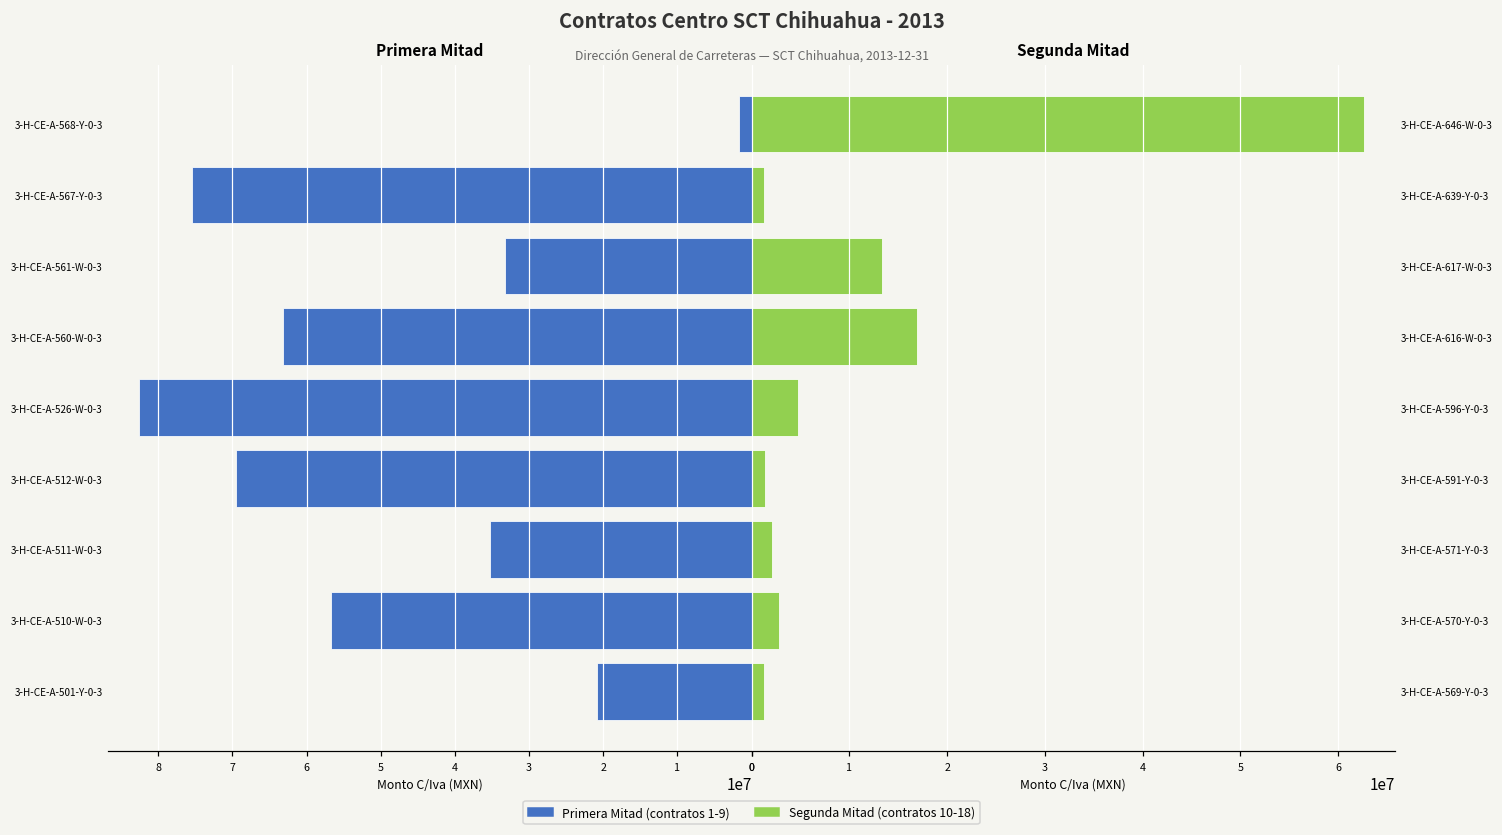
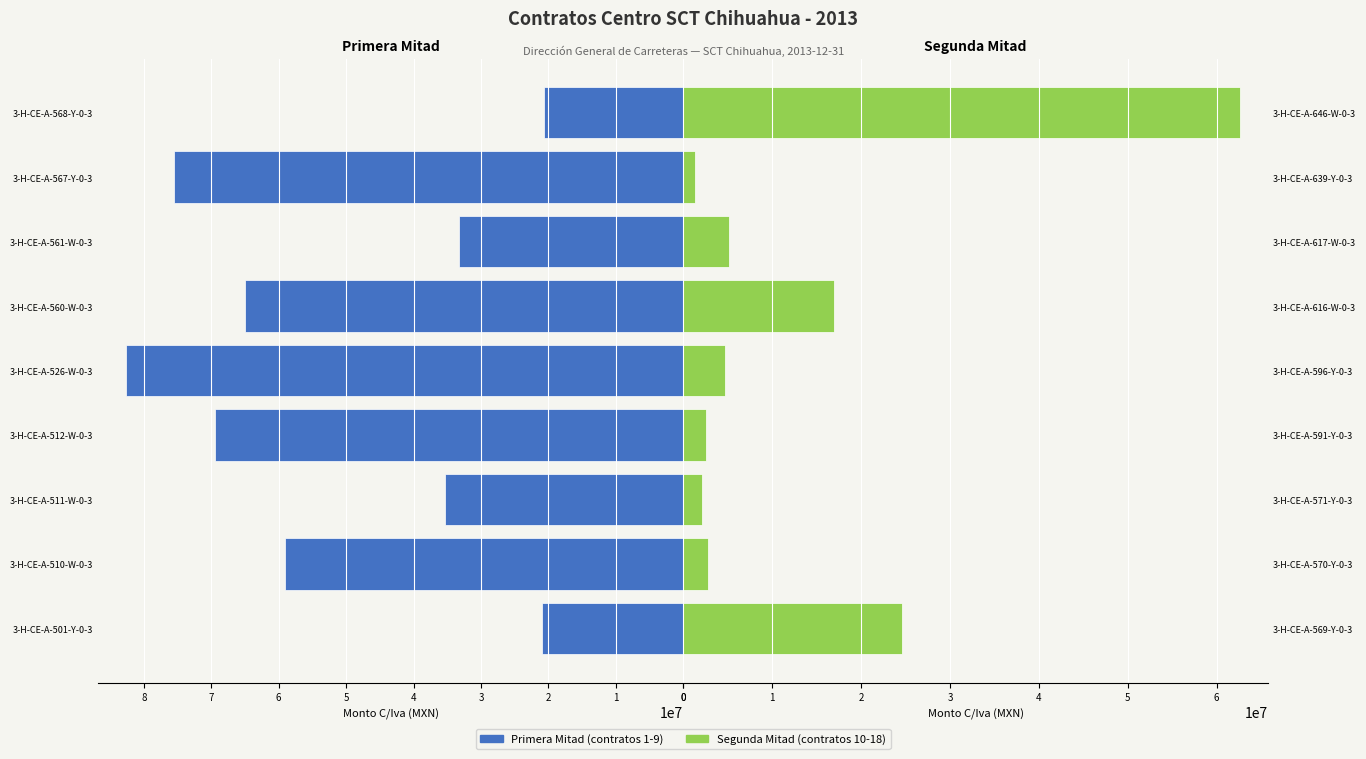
  {
    "Primera Mitad": {
-     "3-H-CE-A-568-Y-0-3": 2000000,
+     "3-H-CE-A-568-Y-0-3": 21000000,
      "3-H-CE-A-567-Y-0-3": 75000000,
      "3-H-CE-A-561-W-0-3": 33000000,
-     "3-H-CE-A-560-W-0-3": 63000000,
+     "3-H-CE-A-560-W-0-3": 65000000,
      "3-H-CE-A-526-W-0-3": 83000000,
      "3-H-CE-A-512-W-0-3": 69000000,
      "3-H-CE-A-511-W-0-3": 35000000,
-     "3-H-CE-A-510-W-0-3": 57000000,
+     "3-H-CE-A-510-W-0-3": 59000000,
      "3-H-CE-A-501-Y-0-3": 21000000
    },
    "Segunda Mitad": {
      "3-H-CE-A-646-W-0-3": 63000000,
      "3-H-CE-A-639-Y-0-3": 1000000,
-     "3-H-CE-A-617-W-0-3": 13000000,
+     "3-H-CE-A-617-W-0-3": 5000000,
      "3-H-CE-A-616-W-0-3": 17000000,
      "3-H-CE-A-596-Y-0-3": 5000000,
-     "3-H-CE-A-591-Y-0-3": 1000000,
+     "3-H-CE-A-591-Y-0-3": 3000000,
      "3-H-CE-A-571-Y-0-3": 2000000,
      "3-H-CE-A-570-Y-0-3": 3000000,
-     "3-H-CE-A-569-Y-0-3": 1000000
+     "3-H-CE-A-569-Y-0-3": 25000000
    }
  }
